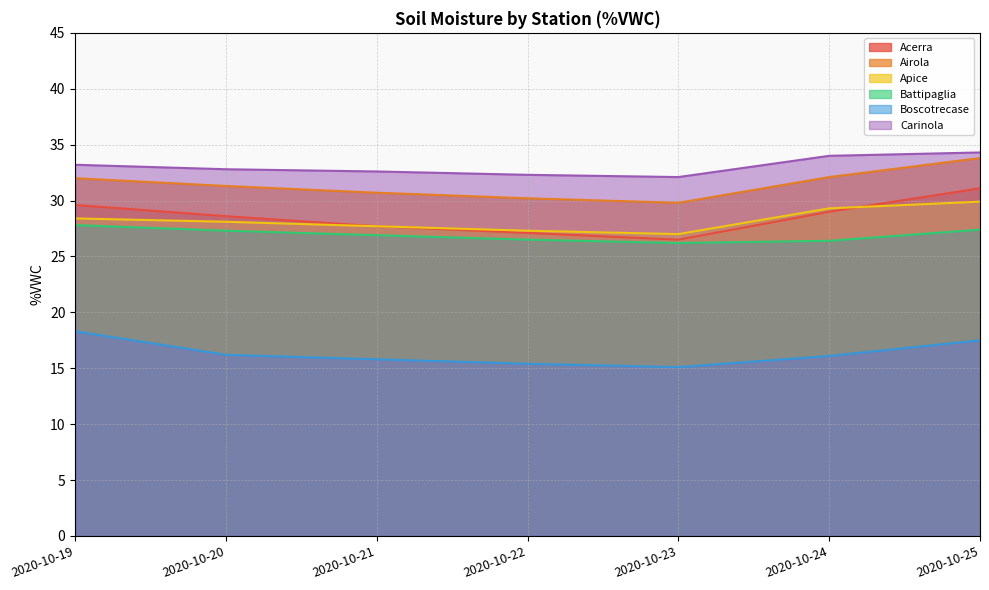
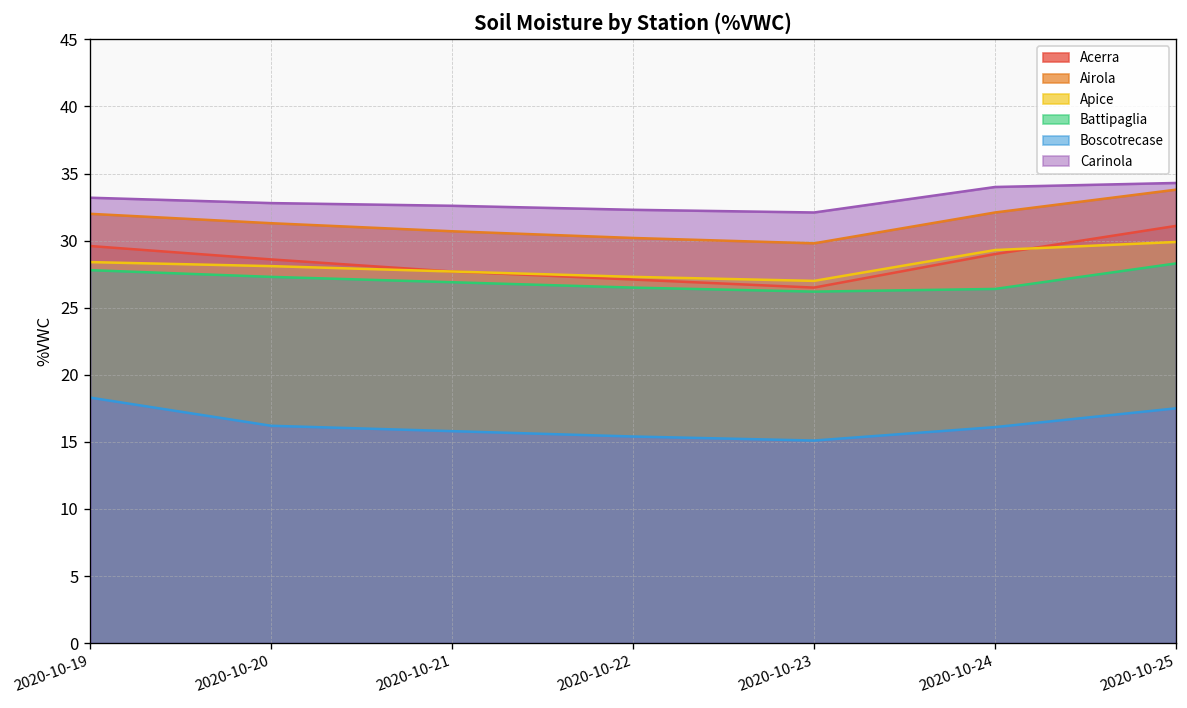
  {
    "Apice": {
      "2020-10-19": 28.4,
      "2020-10-20": 28.1,
      "2020-10-23": 27.0,
      "2020-10-24": 29.3,
      "2020-10-25": 29.9
    },
    "Battipaglia": {
      "2020-10-19": 27.8,
      "2020-10-20": 27.3,
      "2020-10-21": 26.9,
      "2020-10-22": 26.5,
      "2020-10-23": 26.2,
      "2020-10-24": 26.4,
-     "2020-10-25": 27.4
+     "2020-10-25": 28.3
    },
    "Boscotrecase": {
      "2020-10-19": 18.3,
      "2020-10-20": 16.2,
      "2020-10-21": 15.8,
      "2020-10-22": 15.4,
      "2020-10-23": 15.1,
      "2020-10-24": 16.1,
      "2020-10-25": 17.5
    },
    "Carinola": {
      "2020-10-19": 33.2,
      "2020-10-20": 32.8,
      "2020-10-21": 32.6,
      "2020-10-22": 32.3,
      "2020-10-23": 32.1,
      "2020-10-24": 34.0,
      "2020-10-25": 34.3
    }
  }
